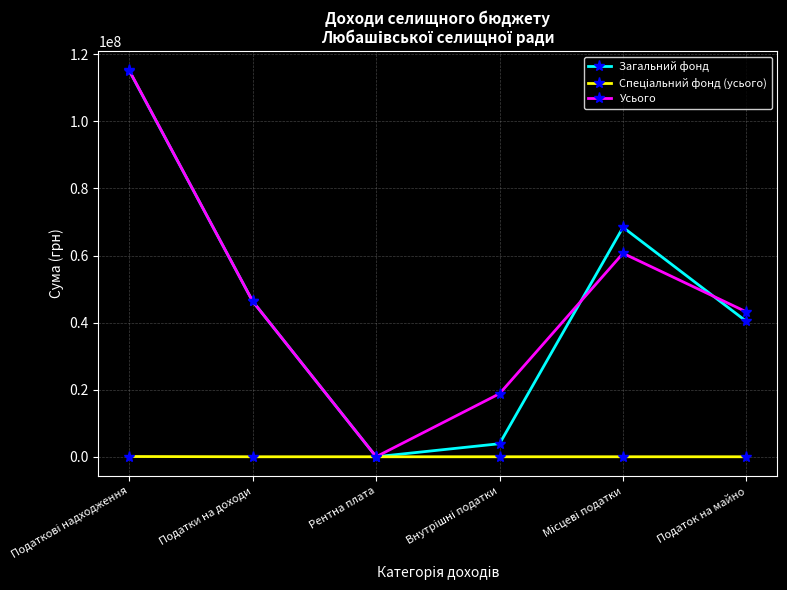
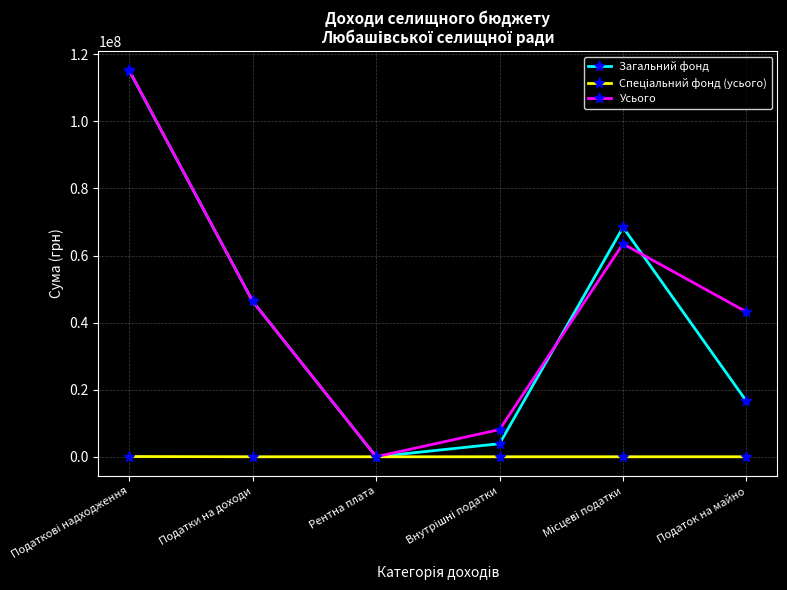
  {
    "Загальний фонд": {
      "Внутрішні податки": 4000000,
      "Місцеві податки": 68000000,
-     "Податок на майно": 40000000
+     "Податок на майно": 17000000
    },
    "Спеціальний фонд (усього)": {
      "Податкові надходження": 0,
      "Податки на доходи": 0,
      "Внутрішні податки": 0,
      "Місцеві податки": 0,
      "Податок на майно": 0
    },
    "Усього": {
-     "Внутрішні податки": 19000000,
-     "Місцеві податки": 61000000,
+     "Внутрішні податки": 8000000,
+     "Місцеві податки": 63000000,
      "Податок на майно": 43000000
    }
  }
